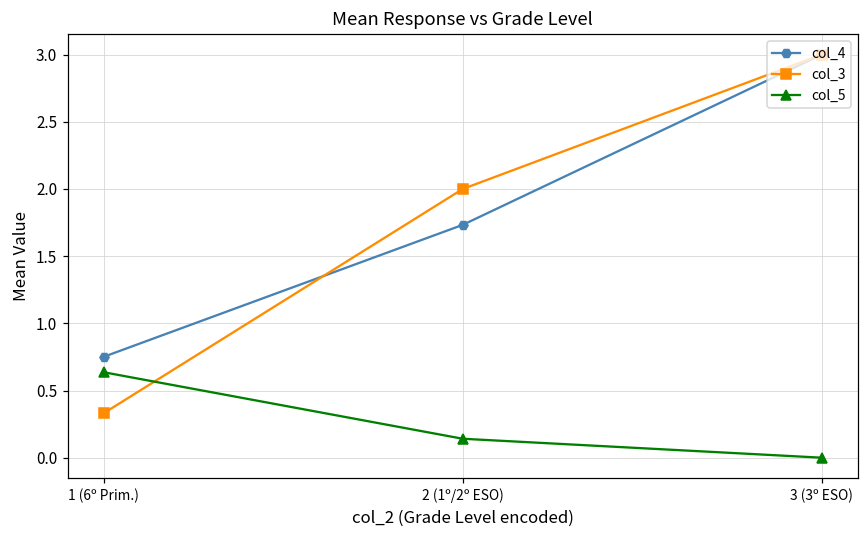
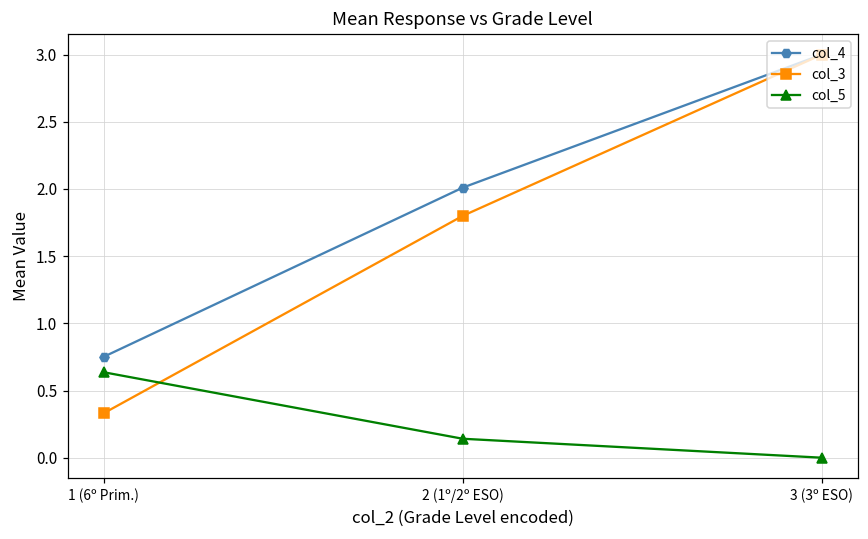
  {
    "col_4": {
      "1 (6º Prim.)": 0.75,
-     "2 (1º/2º ESO)": 1.73
+     "2 (1º/2º ESO)": 2.01
    },
    "col_3": {
      "1 (6º Prim.)": 0.33,
-     "2 (1º/2º ESO)": 2.0
+     "2 (1º/2º ESO)": 1.8
    },
    "col_5": {
      "1 (6º Prim.)": 0.64,
      "2 (1º/2º ESO)": 0.14,
      "3 (3º ESO)": 0.00
    }
  }
